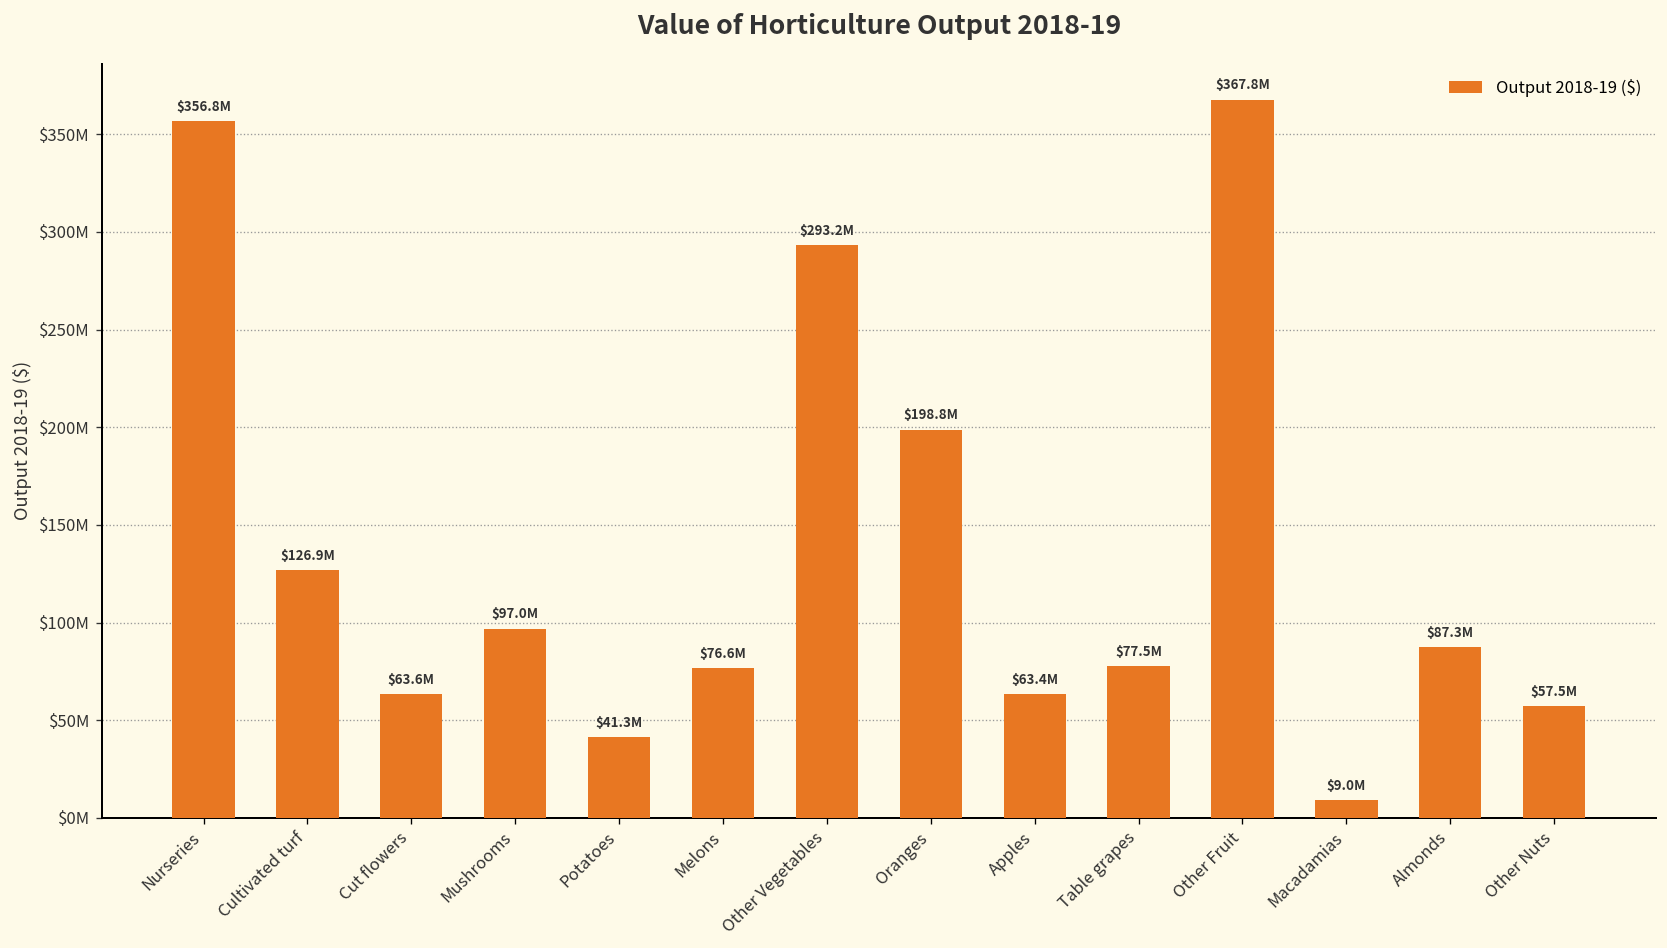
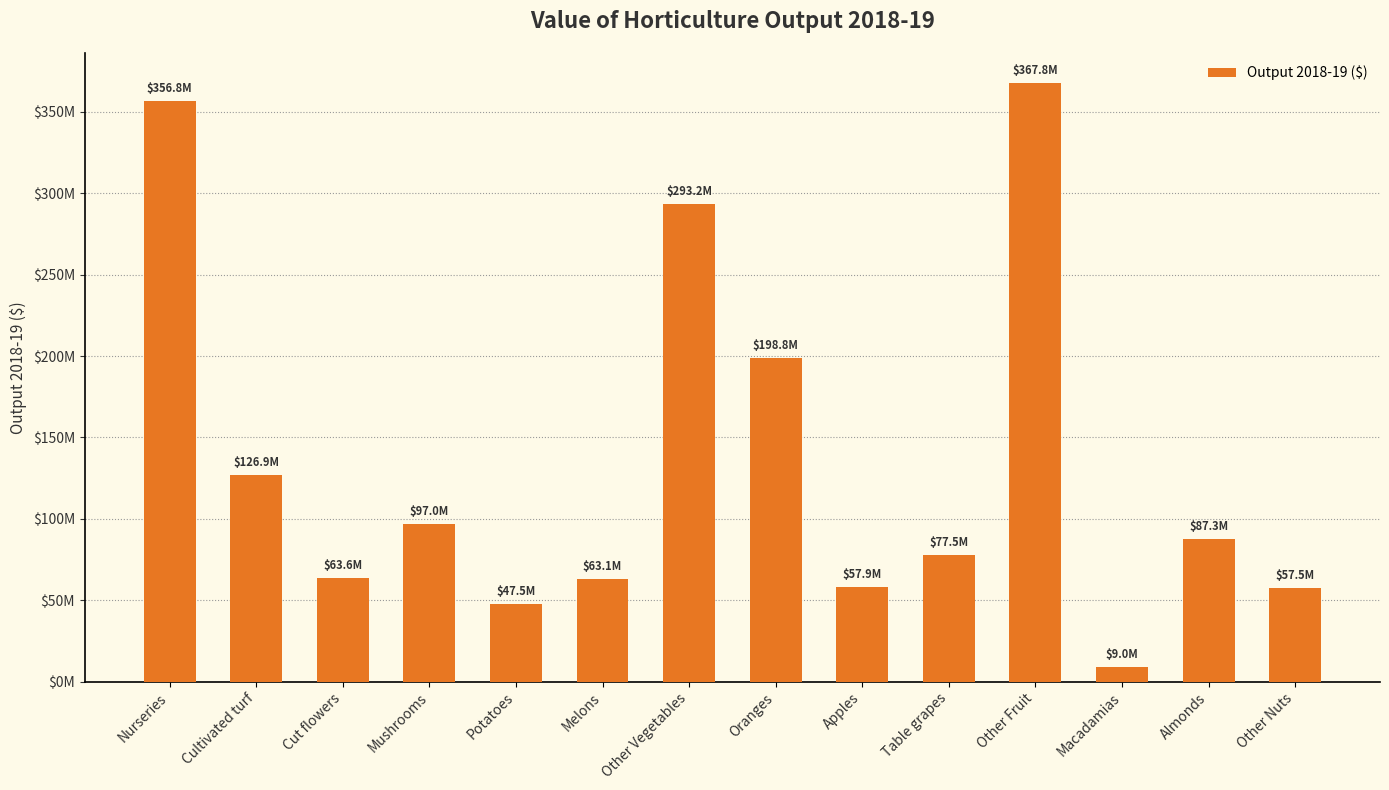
  {
    "Nurseries": "$356.8M",
    "Cultivated turf": "$126.9M",
    "Cut flowers": "$63.6M",
    "Mushrooms": "$97.0M",
-   "Potatoes": "$41.3M",
-   "Melons": "$76.6M",
+   "Potatoes": "$47.5M",
+   "Melons": "$63.1M",
    "Other Vegetables": "$293.2M",
    "Oranges": "$198.8M",
-   "Apples": "$63.4M",
+   "Apples": "$57.9M",
    "Table grapes": "$77.5M",
    "Other Fruit": "$367.8M",
    "Macadamias": "$9.0M",
    "Almonds": "$87.3M",
    "Other Nuts": "$57.5M"
  }
